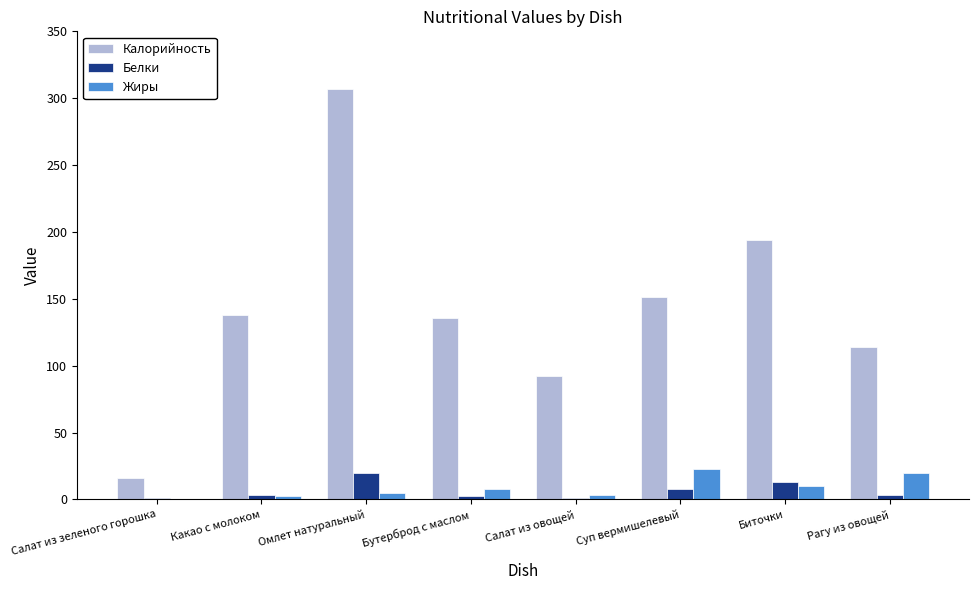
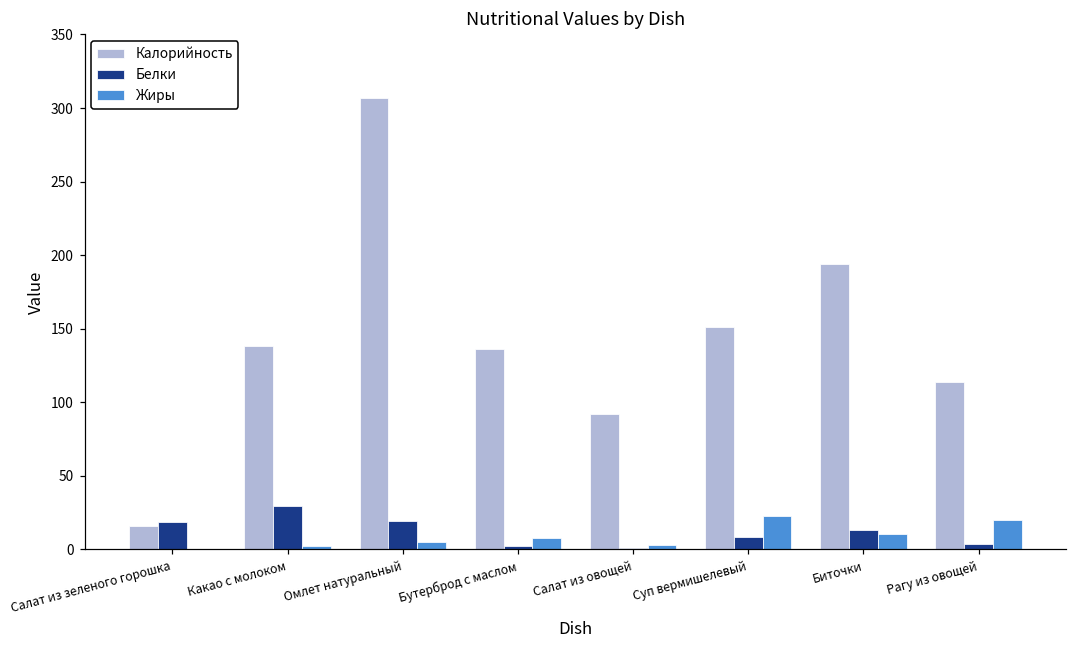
  {
    "Калорийность": {
      "Салат из зеленого горошка": 16,
      "Какао с молоком": 138,
      "Омлет натуральный": 307,
      "Бутерброд с маслом": 136,
      "Салат из овощей": 92,
      "Суп вермишелевый": 151,
      "Биточки": 194,
      "Рагу из овощей": 114
    },
    "Белки": {
-     "Салат из зеленого горошка": 1,
-     "Какао с молоком": 4,
+     "Салат из зеленого горошка": 19,
+     "Какао с молоком": 30,
      "Омлет натуральный": 20,
      "Бутерброд с маслом": 2,
      "Суп вермишелевый": 8,
      "Биточки": 13,
      "Рагу из овощей": 3
    },
    "Жиры": {
      "Какао с молоком": 3,
      "Омлет натуральный": 5,
      "Бутерброд с маслом": 7,
      "Салат из овощей": 3,
      "Суп вермишелевый": 23,
      "Биточки": 10,
      "Рагу из овощей": 20
    }
  }
